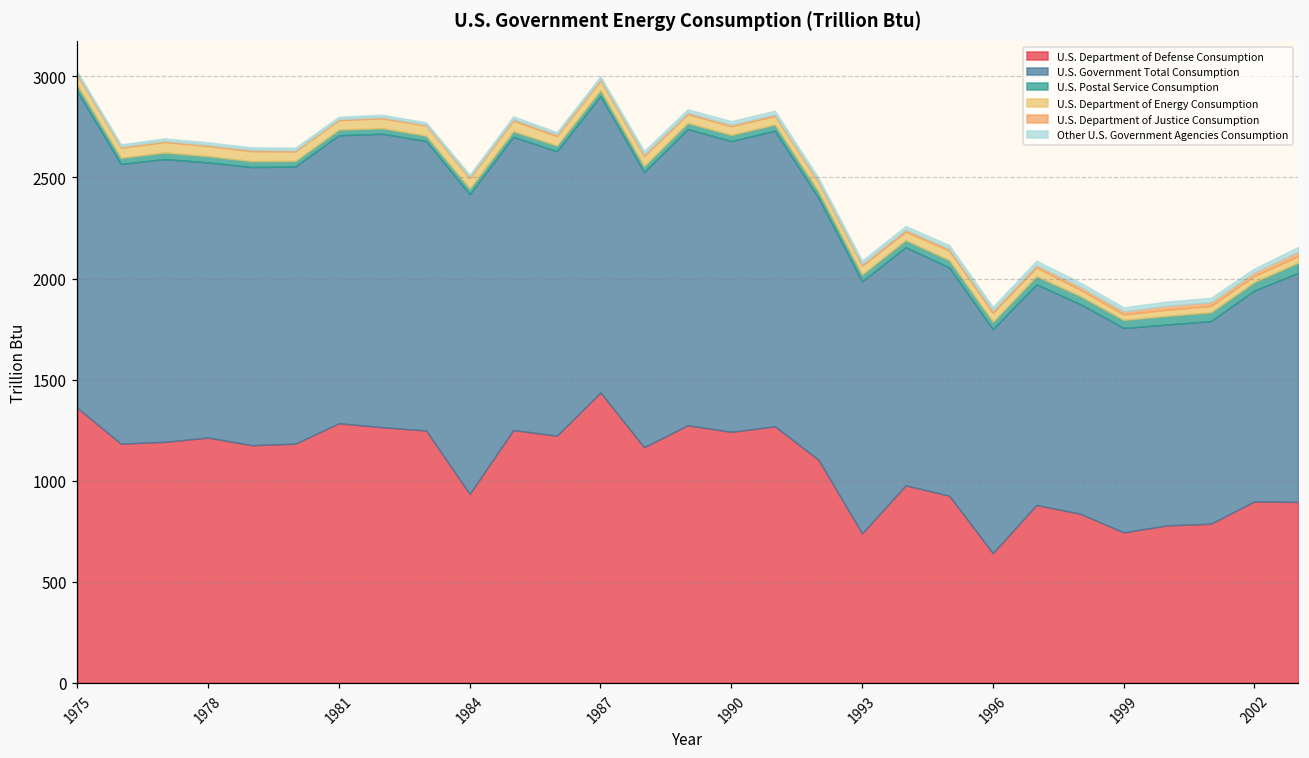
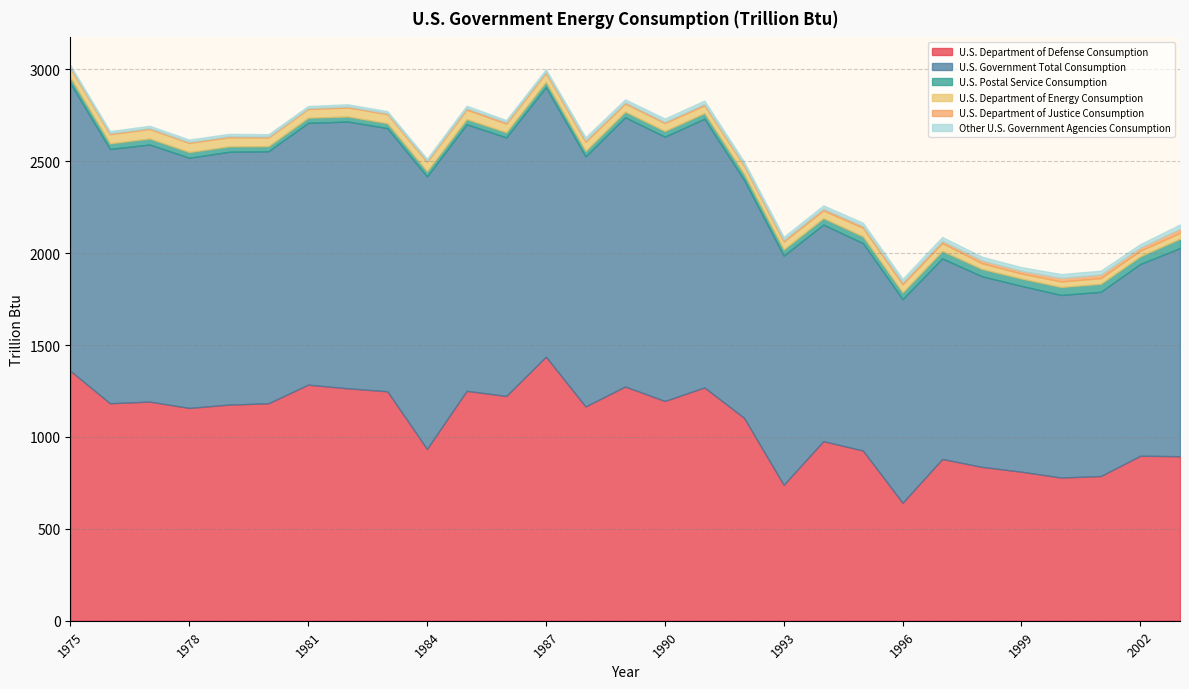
  {
    "U.S. Department of Defense Consumption": {
      "1975": 1360,
-     "1978": 1210,
+     "1978": 1160,
      "1981": 1280,
      "1984": 930,
      "1987": 1440,
-     "1990": 1240,
+     "1990": 1200,
      "1993": 740,
      "1996": 640,
-     "1999": 740,
+     "1999": 810,
      "2002": 900
    },
    "Other U.S. Government Agencies Consumption": {
      "1990": 20,
      "1993": 20,
      "1996": 20,
      "1999": 20,
      "2002": 20
    }
  }
